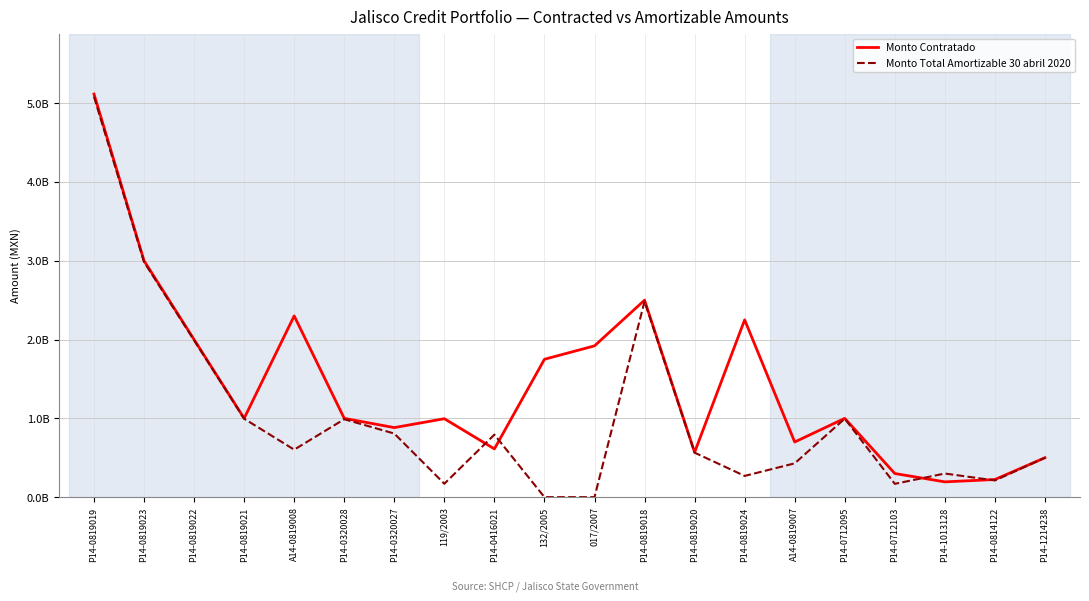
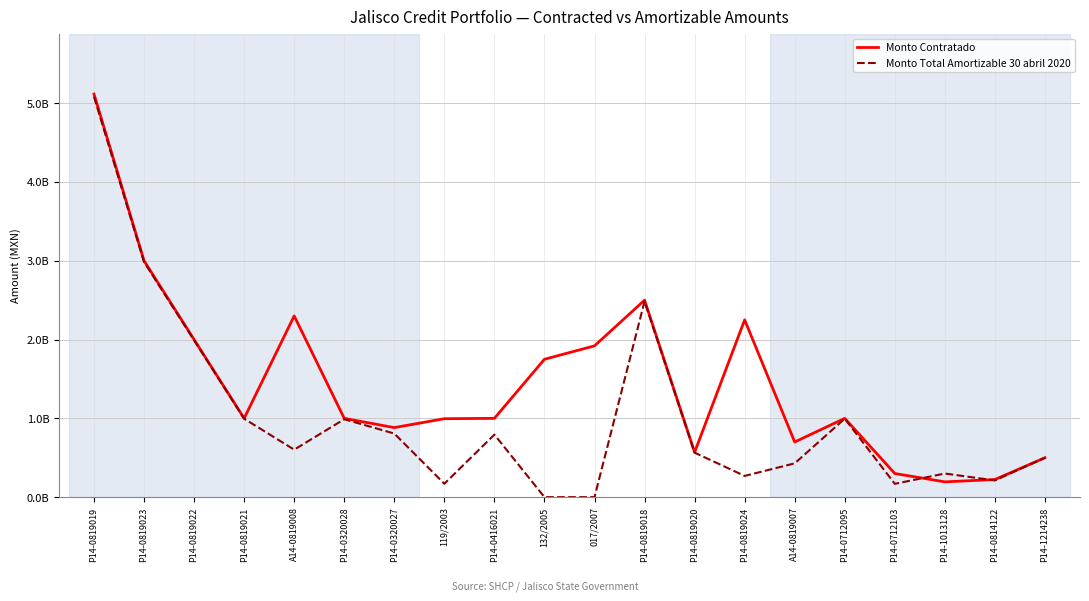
  {
    "Monto Contratado": {
      "P14-0819019": 5100000000,
      "A14-0819008": 2300000000,
      "P14-0320027": 900000000,
      "119/2003": 1000000000,
-     "P14-0416021": 600000000,
+     "P14-0416021": 1000000000,
      "132/2005": 1800000000,
      "017/2007": 1900000000,
      "P14-0819024": 2300000000,
      "A14-0819007": 700000000,
      "P14-0712103": 300000000,
      "P14-1013128": 200000000
    },
    "Monto Total Amortizable 30 abril 2020": {
      "P14-0819019": 5100000000,
      "A14-0819008": 600000000,
      "P14-0320027": 800000000,
      "119/2003": 200000000,
      "P14-0416021": 800000000,
      "132/2005": 0,
      "017/2007": 0,
      "P14-0819024": 300000000,
      "A14-0819007": 400000000,
      "P14-0712103": 200000000,
      "P14-1013128": 300000000
    }
  }
